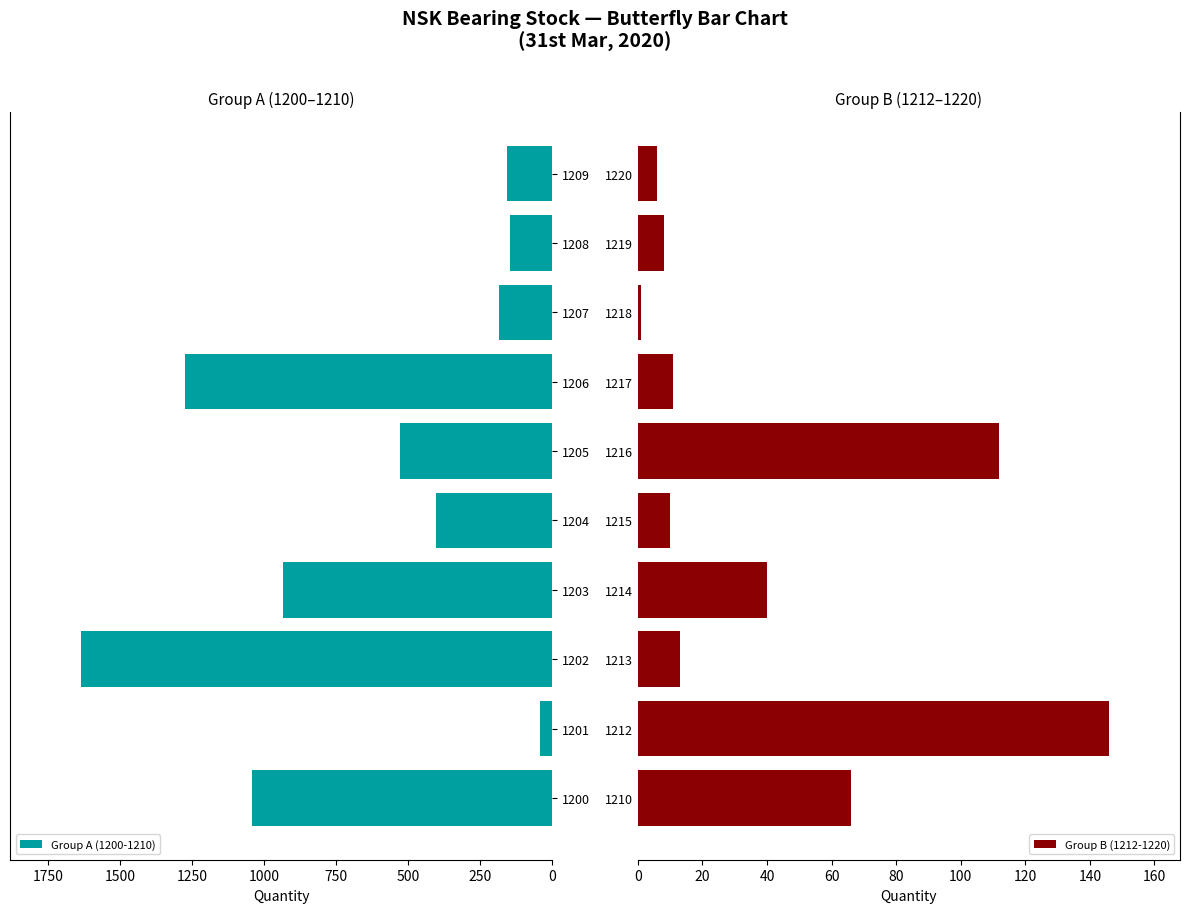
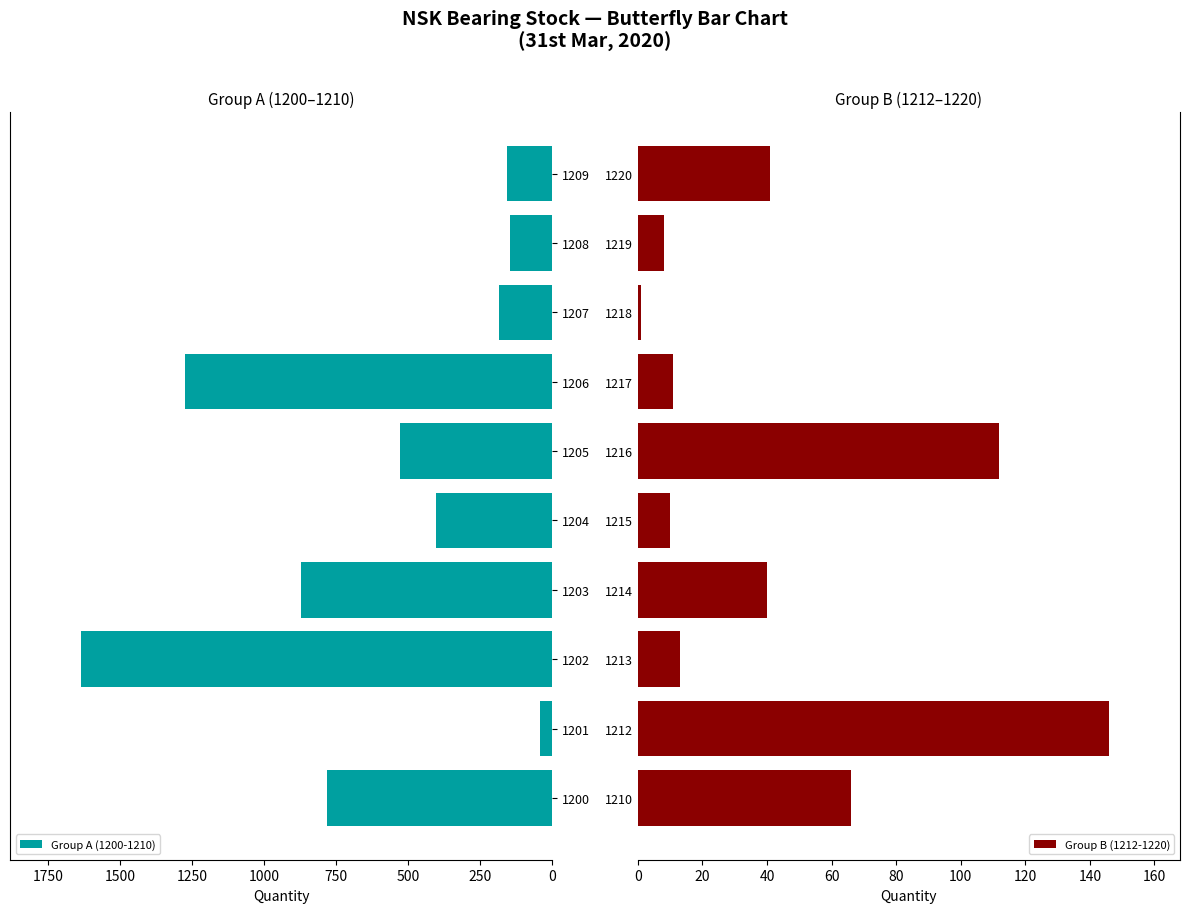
  {
    "Group A (1200–1210)": {
      "1209": 160,
      "1208": 150,
      "1207": 190,
      "1206": 1280,
      "1205": 530,
      "1204": 400,
-     "1203": 930,
+     "1203": 870,
      "1202": 1640,
      "1201": 40,
-     "1200": 1040
+     "1200": 780
    },
    "Group B (1212–1220)": {
-     "1220": 6,
+     "1220": 41,
      "1219": 8,
      "1218": 1,
      "1217": 11,
      "1216": 112,
      "1215": 10,
      "1214": 40,
      "1213": 13,
      "1212": 146,
      "1210": 66
    }
  }
